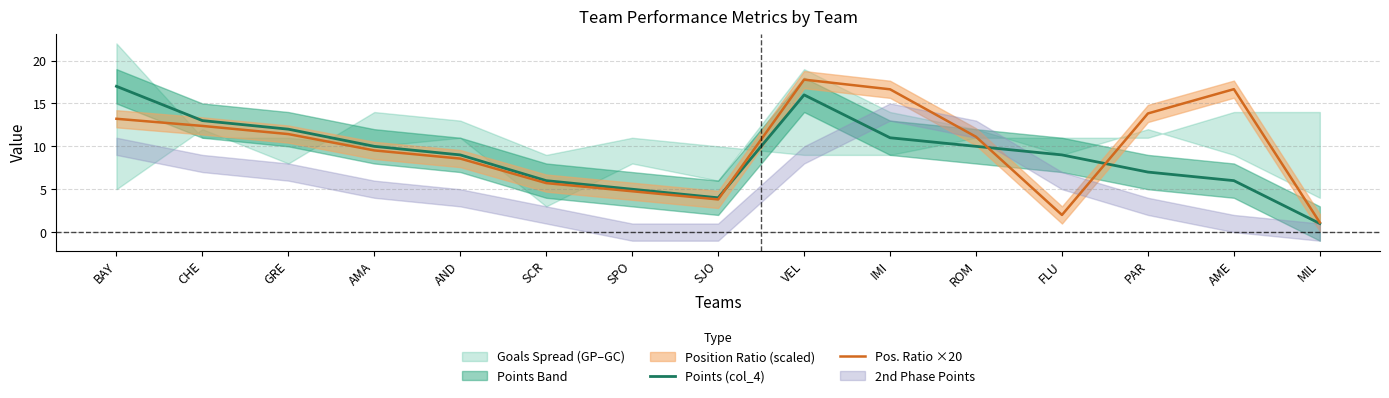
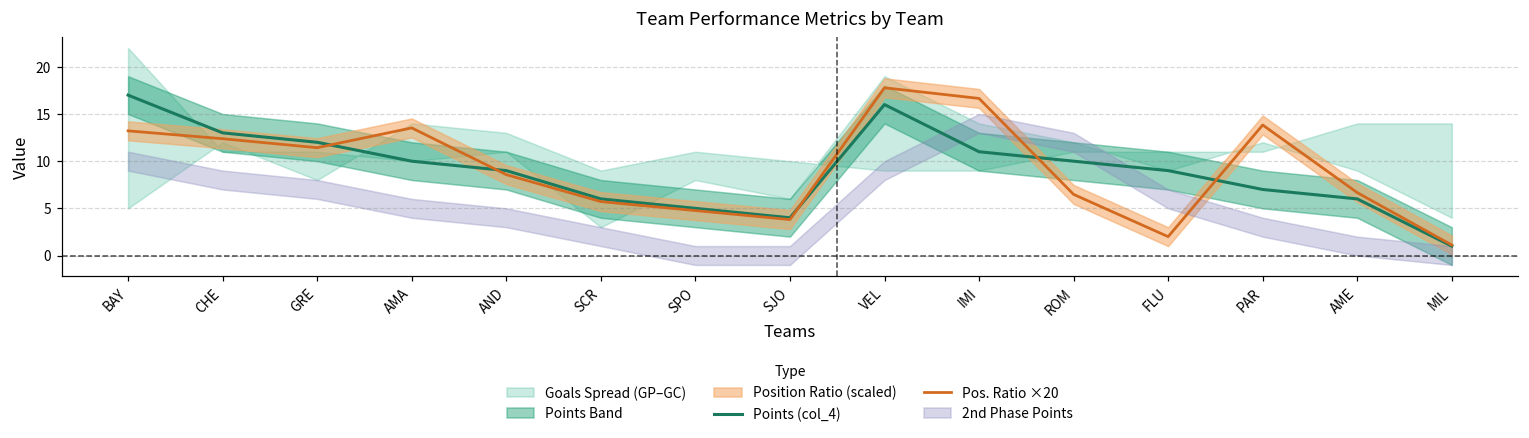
  {
    "Pos. Ratio ×20": {
      "BAY": 13,
      "CHE": 12,
      "GRE": 11,
-     "AMA": 10,
+     "AMA": 14,
      "AND": 9,
      "IMI": 17,
-     "ROM": 11,
+     "ROM": 6,
      "FLU": 2,
      "PAR": 14,
-     "AME": 17
+     "AME": 7
    }
  }
